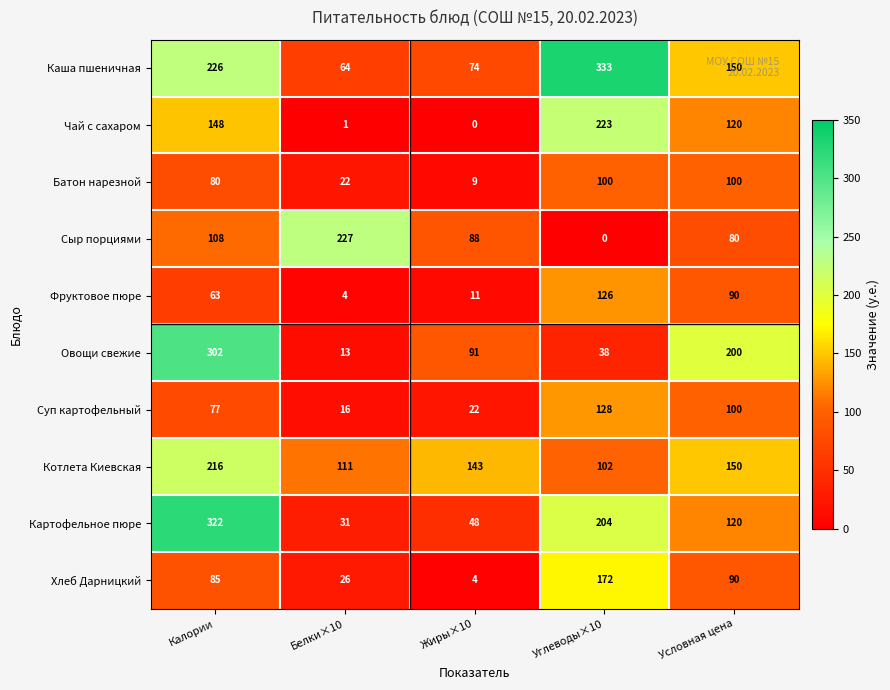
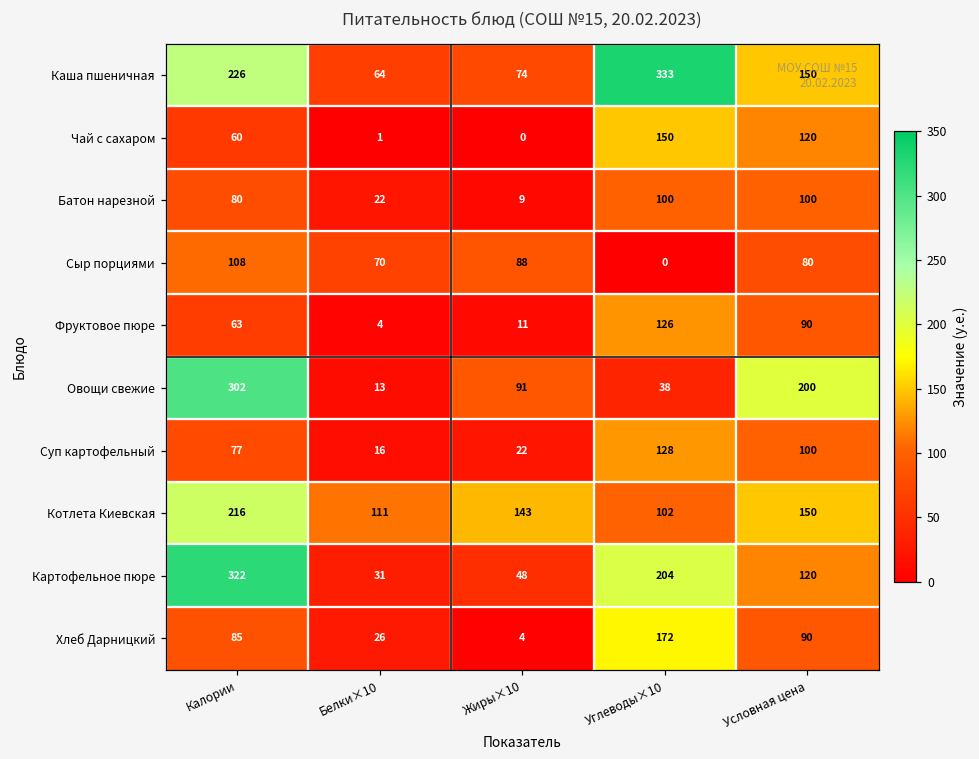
  {
    "Каша пшеничная": {
      "Калории": 226,
      "Белки×10": 64,
      "Жиры×10": 74,
      "Углеводы×10": 333
    },
    "Чай с сахаром": {
-     "Калории": 148,
+     "Калории": 60,
      "Белки×10": 1,
      "Жиры×10": 0,
-     "Углеводы×10": 223,
+     "Углеводы×10": 150,
      "Условная цена": 120
    },
    "Батон нарезной": {
      "Калории": 80,
      "Белки×10": 22,
      "Жиры×10": 9,
      "Углеводы×10": 100,
      "Условная цена": 100
    },
    "Сыр порциями": {
      "Калории": 108,
-     "Белки×10": 227,
+     "Белки×10": 70,
      "Жиры×10": 88,
      "Углеводы×10": 0,
      "Условная цена": 80
    },
    "Фруктовое пюре": {
      "Калории": 63,
      "Белки×10": 4,
      "Жиры×10": 11,
      "Углеводы×10": 126,
      "Условная цена": 90
    },
    "Овощи свежие": {
      "Калории": 302,
      "Белки×10": 13,
      "Жиры×10": 91,
      "Углеводы×10": 38,
      "Условная цена": 200
    },
    "Суп картофельный": {
      "Калории": 77,
      "Белки×10": 16,
      "Жиры×10": 22,
      "Углеводы×10": 128,
      "Условная цена": 100
    },
    "Котлета Киевская": {
      "Калории": 216,
      "Белки×10": 111,
      "Жиры×10": 143,
      "Углеводы×10": 102,
      "Условная цена": 150
    },
    "Картофельное пюре": {
      "Калории": 322,
      "Белки×10": 31,
      "Жиры×10": 48,
      "Углеводы×10": 204,
      "Условная цена": 120
    },
    "Хлеб Дарницкий": {
      "Калории": 85,
      "Белки×10": 26,
      "Жиры×10": 4,
      "Углеводы×10": 172,
      "Условная цена": 90
    }
  }
